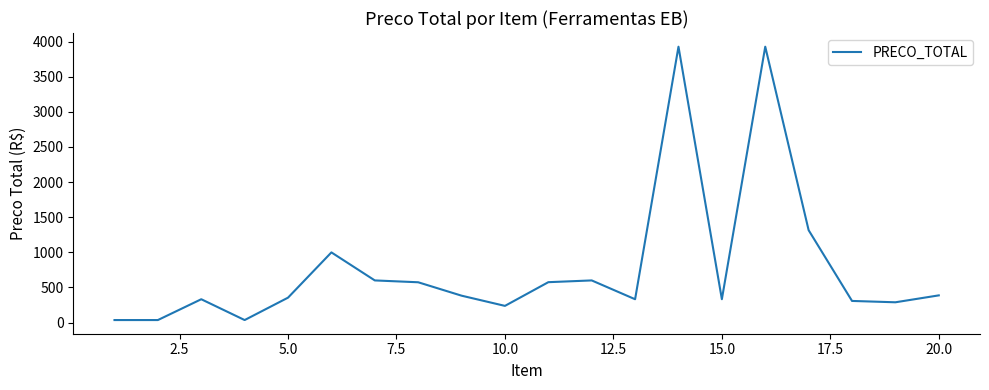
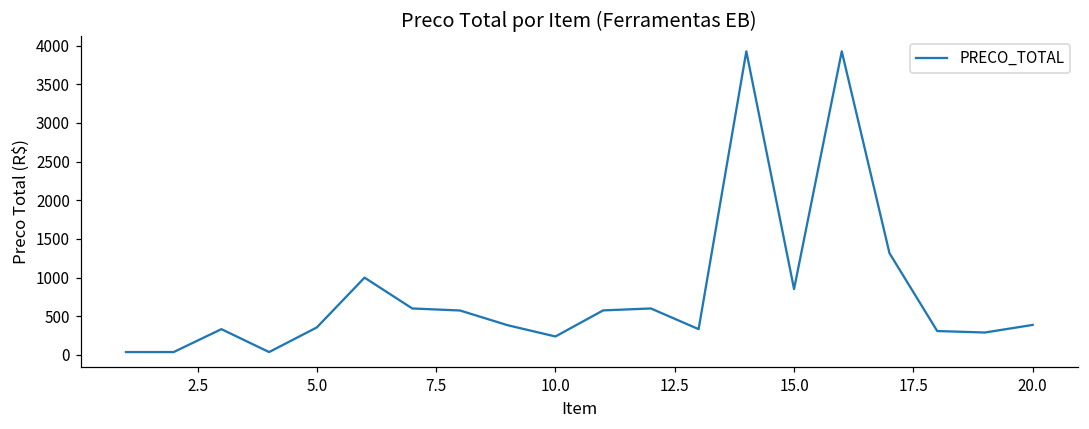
  {
    "5.0": 400,
    "10.0": 200,
-   "15.0": 300,
+   "15.0": 900,
    "20.0": 400
  }
